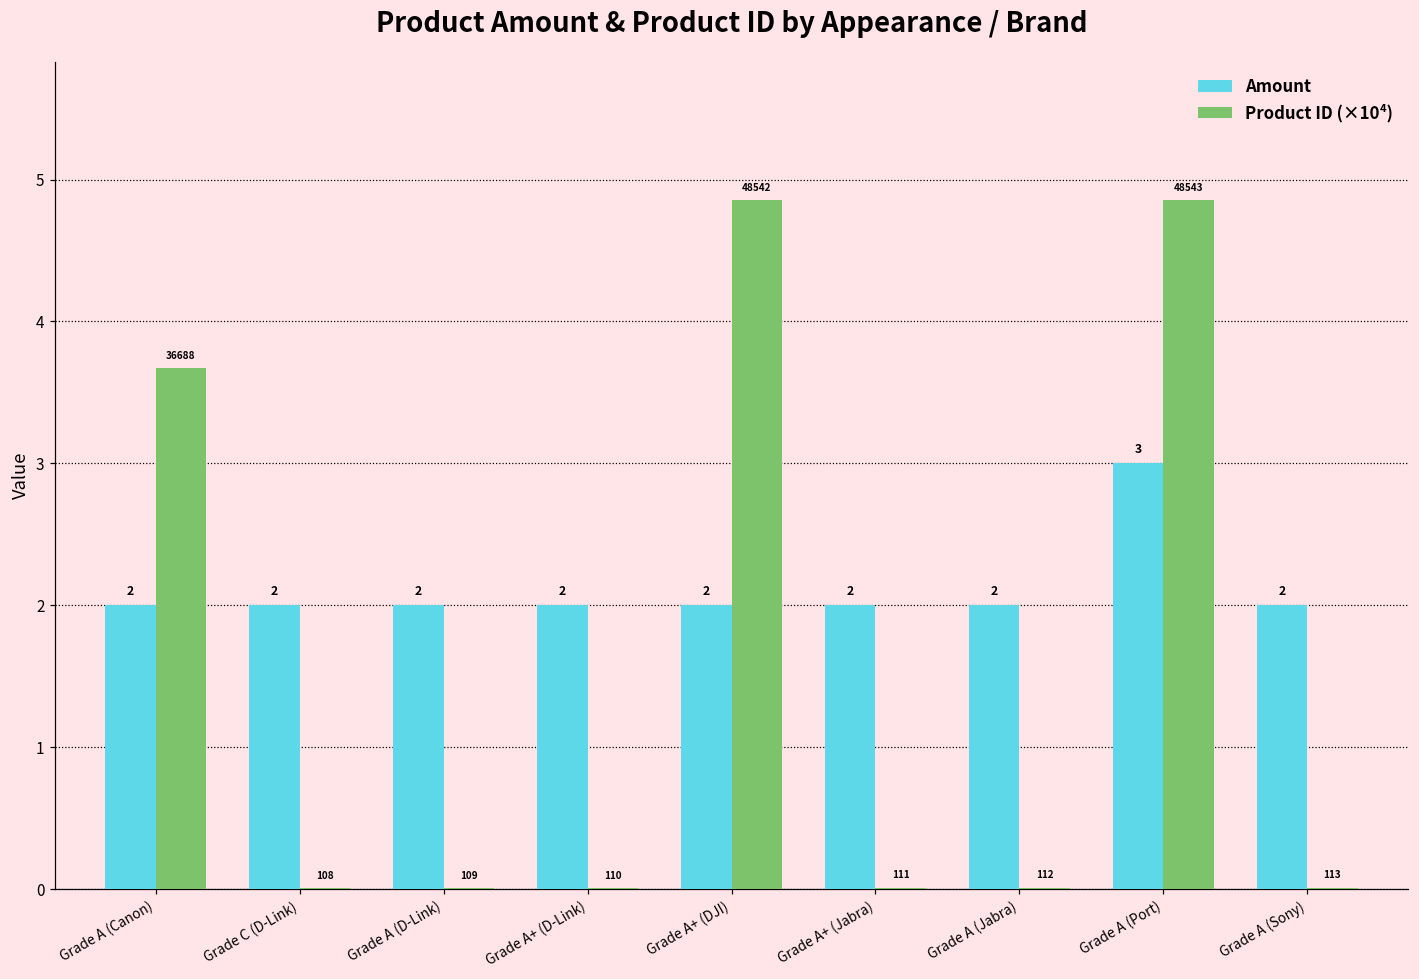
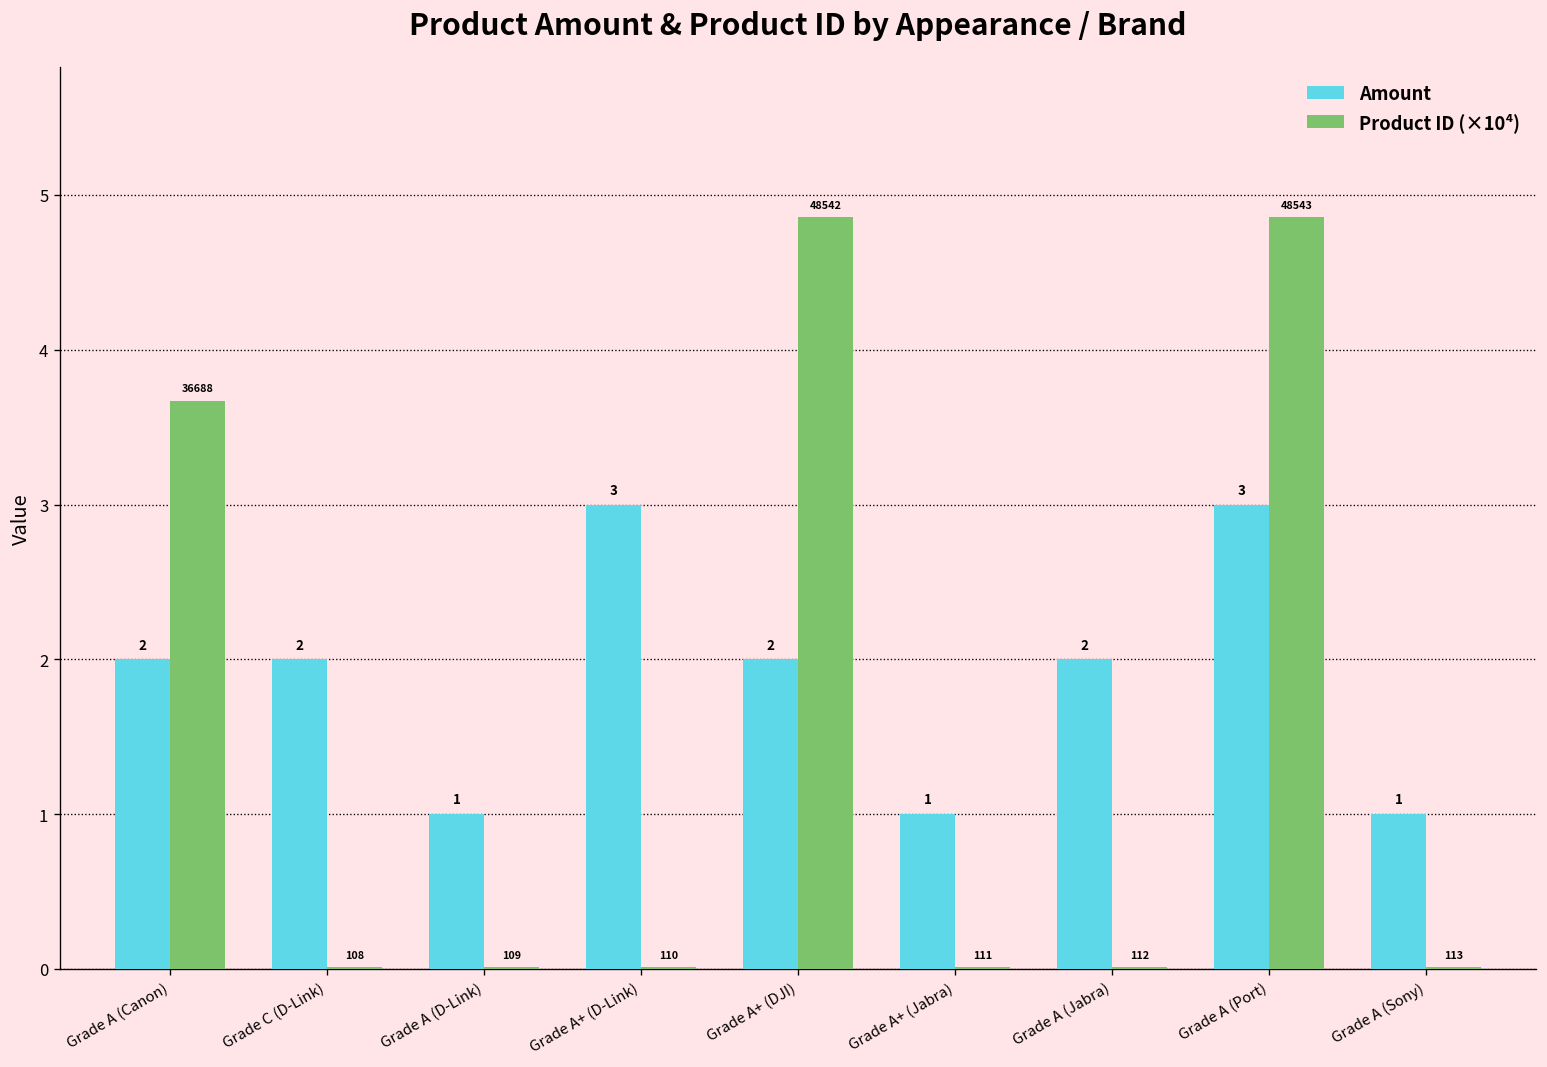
  {
    "Amount": {
      "Grade A (Canon)": 2,
      "Grade C (D-Link)": 2,
-     "Grade A (D-Link)": 2,
-     "Grade A+ (D-Link)": 2,
+     "Grade A (D-Link)": 1,
+     "Grade A+ (D-Link)": 3,
      "Grade A+ (DJI)": 2,
-     "Grade A+ (Jabra)": 2,
+     "Grade A+ (Jabra)": 1,
      "Grade A (Jabra)": 2,
      "Grade A (Port)": 3,
-     "Grade A (Sony)": 2
+     "Grade A (Sony)": 1
    }
  }
